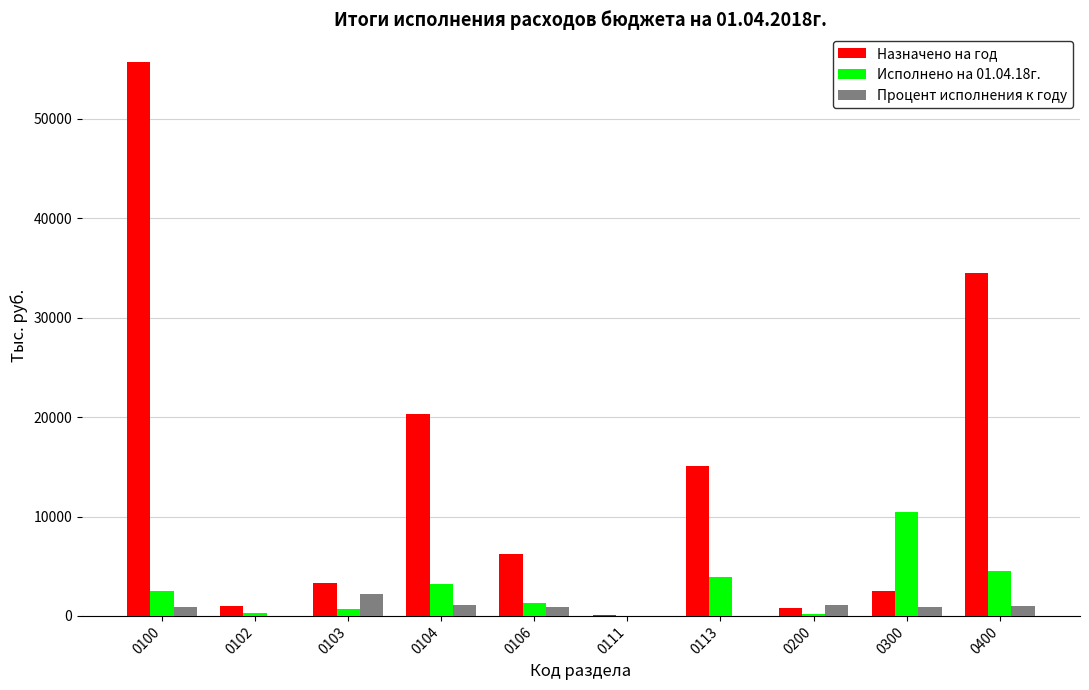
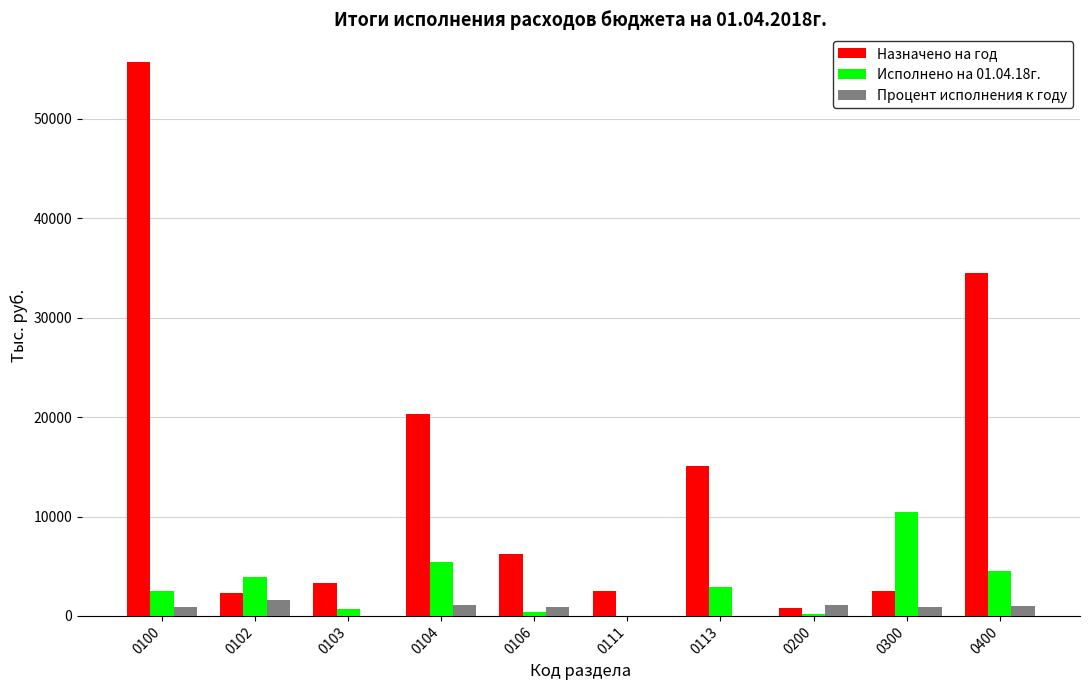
  {
    "Назначено на год": {
      "0100": 56000,
-     "0102": 1000,
+     "0102": 2000,
      "0103": 3000,
      "0104": 20000,
      "0106": 6000,
-     "0111": 0,
+     "0111": 3000,
      "0113": 15000,
      "0200": 1000,
      "0300": 2000,
      "0400": 34000
    },
    "Исполнено на 01.04.18г.": {
      "0100": 2000,
-     "0102": 0,
+     "0102": 4000,
      "0103": 1000,
-     "0104": 3000,
-     "0106": 1000,
+     "0104": 5000,
+     "0106": 0,
      "0111": 0,
-     "0113": 4000,
+     "0113": 3000,
      "0300": 10000,
      "0400": 5000
    },
    "Процент исполнения к году": {
      "0100": 1000,
-     "0102": 0,
-     "0103": 2000,
+     "0102": 2000,
+     "0103": 0,
      "0104": 1000,
      "0106": 1000,
      "0111": 0,
      "0200": 1000,
      "0300": 1000,
      "0400": 1000
    }
  }
